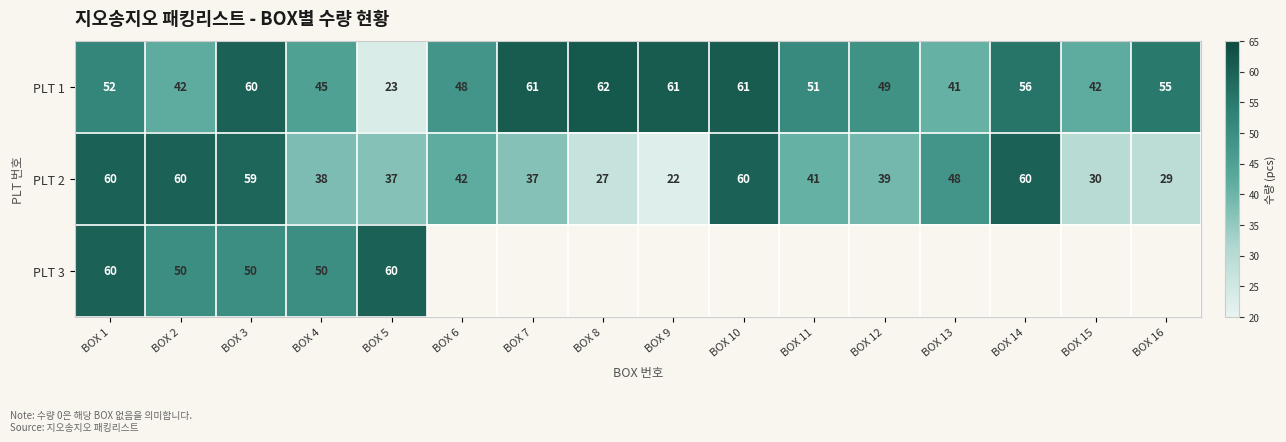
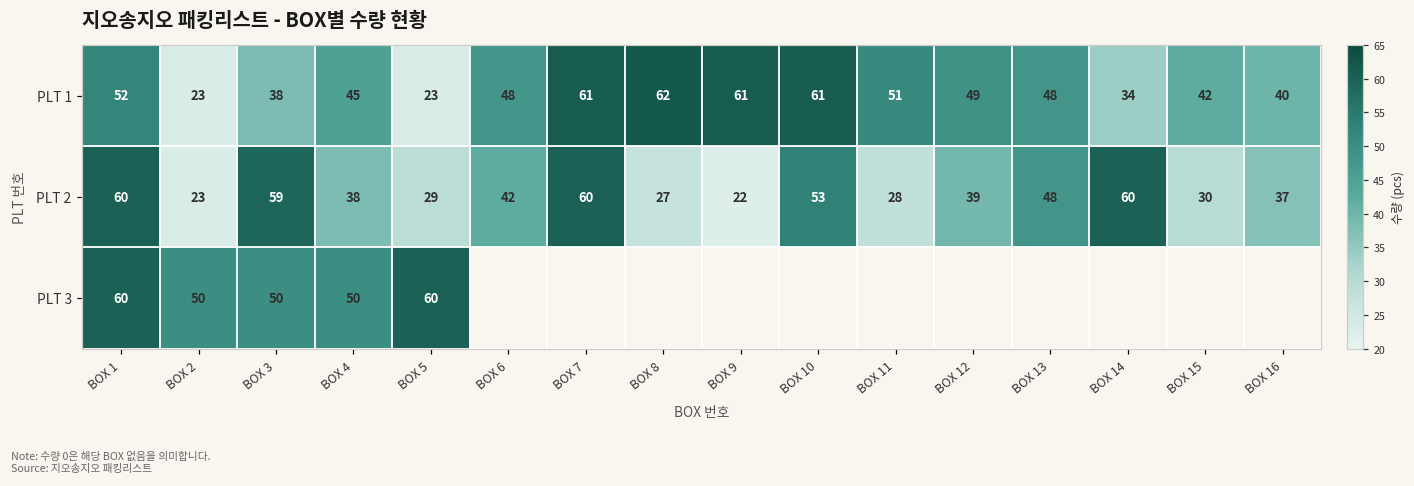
  {
    "PLT 1": {
      "BOX 1": 52,
-     "BOX 2": 42,
-     "BOX 3": 60,
+     "BOX 2": 23,
+     "BOX 3": 38,
      "BOX 4": 45,
      "BOX 5": 23,
      "BOX 6": 48,
      "BOX 7": 61,
      "BOX 8": 62,
      "BOX 9": 61,
      "BOX 10": 61,
      "BOX 11": 51,
      "BOX 12": 49,
-     "BOX 13": 41,
-     "BOX 14": 56,
+     "BOX 13": 48,
+     "BOX 14": 34,
      "BOX 15": 42,
-     "BOX 16": 55
+     "BOX 16": 40
    },
    "PLT 2": {
      "BOX 1": 60,
-     "BOX 2": 60,
+     "BOX 2": 23,
      "BOX 3": 59,
      "BOX 4": 38,
-     "BOX 5": 37,
+     "BOX 5": 29,
      "BOX 6": 42,
-     "BOX 7": 37,
+     "BOX 7": 60,
      "BOX 8": 27,
      "BOX 9": 22,
-     "BOX 10": 60,
-     "BOX 11": 41,
+     "BOX 10": 53,
+     "BOX 11": 28,
      "BOX 12": 39,
      "BOX 13": 48,
      "BOX 14": 60,
      "BOX 15": 30,
-     "BOX 16": 29
+     "BOX 16": 37
    },
    "PLT 3": {
      "BOX 1": 60,
      "BOX 2": 50,
      "BOX 3": 50,
      "BOX 4": 50,
      "BOX 5": 60
    }
  }
